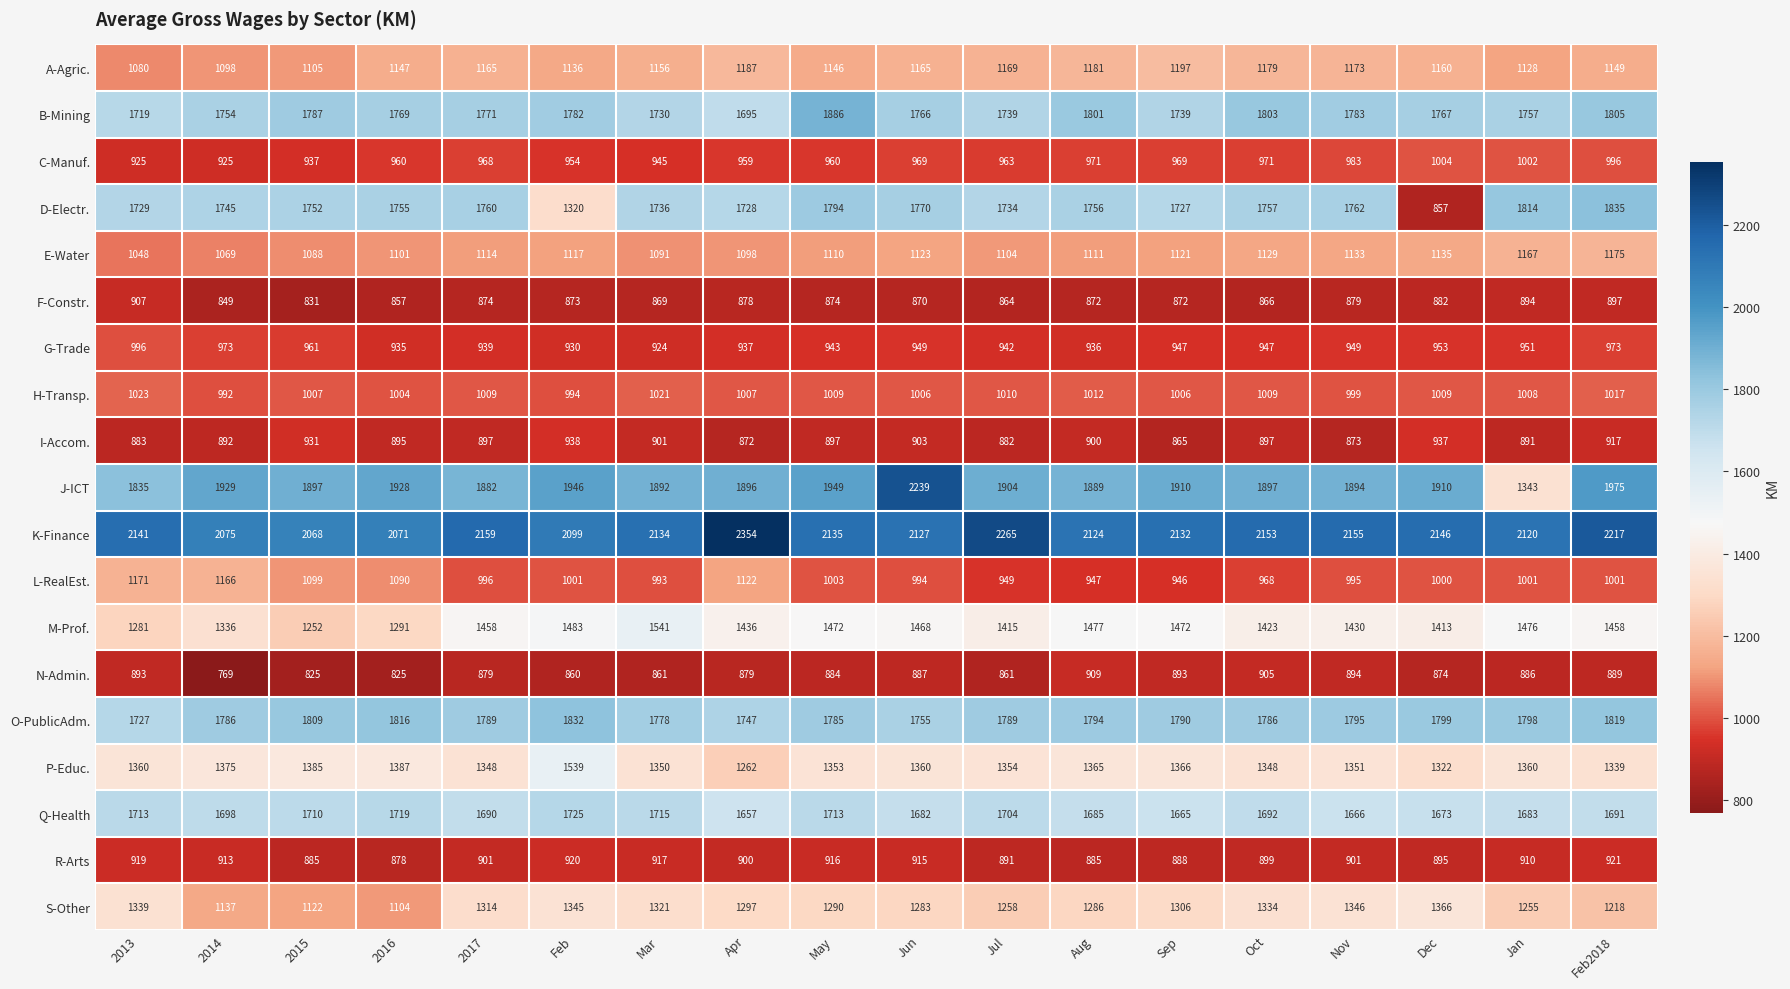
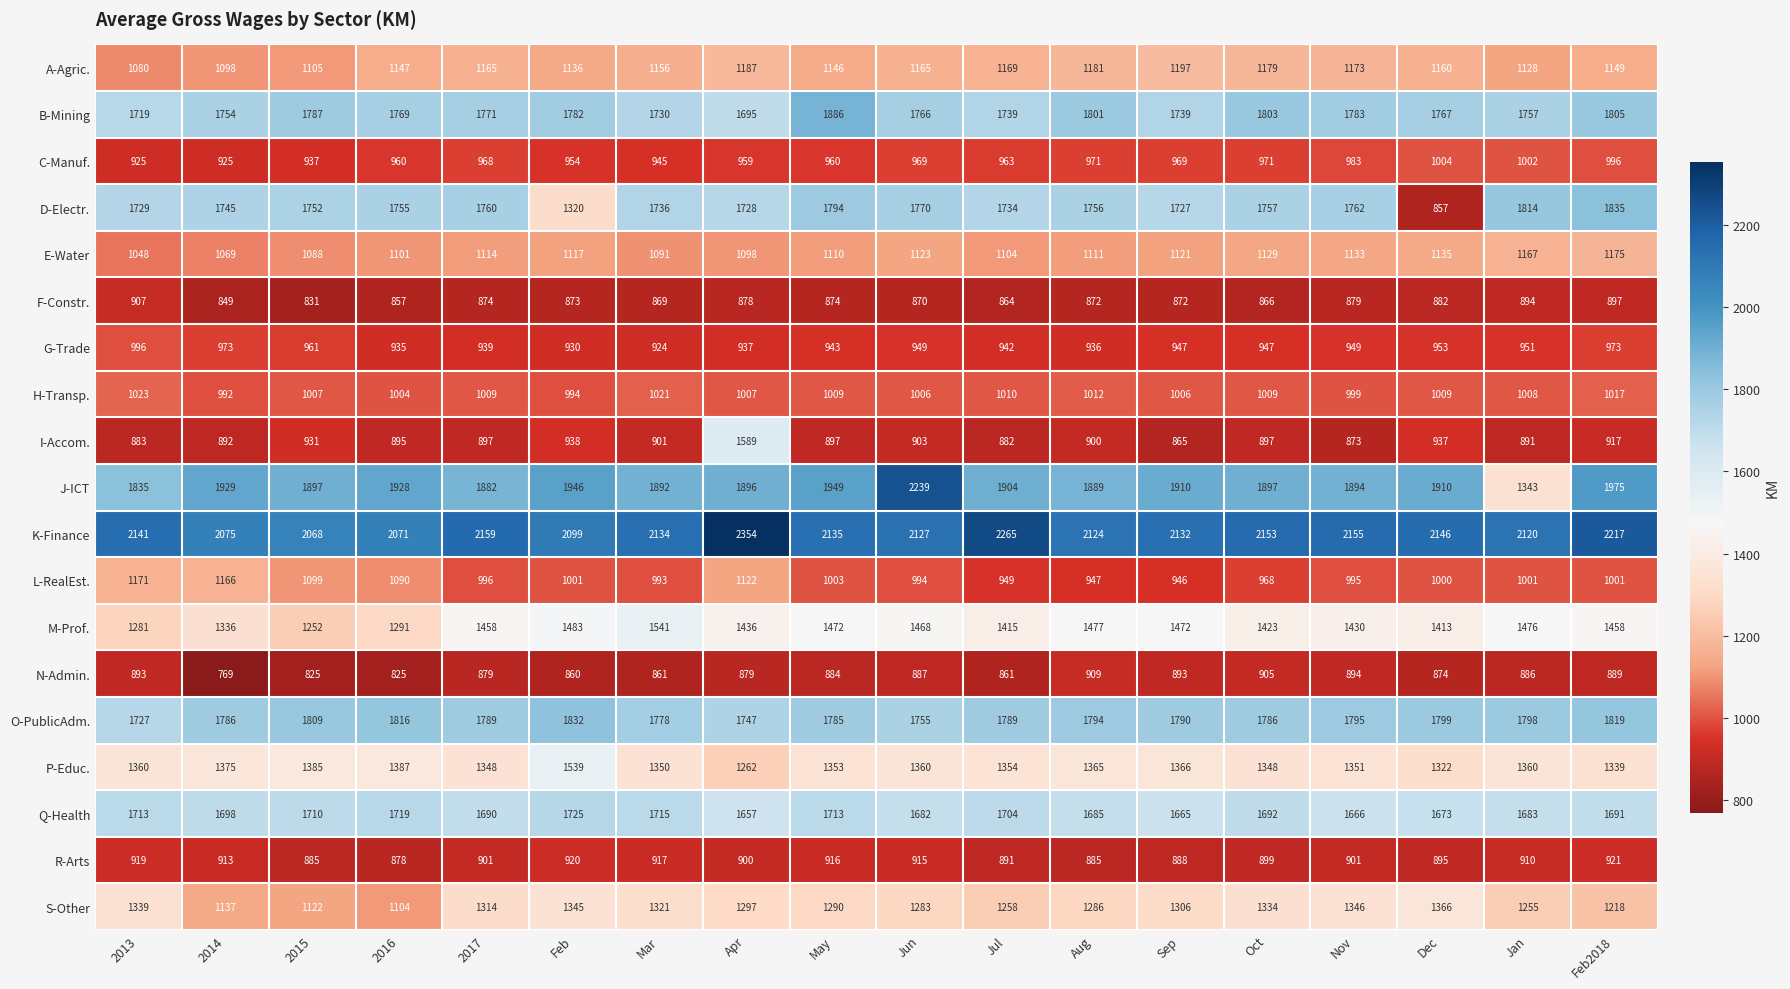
  {
    "I-Accom.": {
      "2013": 883,
      "2014": 892,
      "2015": 931,
      "2016": 895,
      "2017": 897,
      "Feb": 938,
      "Mar": 901,
-     "Apr": 872,
+     "Apr": 1589,
      "May": 897,
      "Jun": 903,
      "Jul": 882,
      "Aug": 900,
      "Sep": 865,
      "Oct": 897,
      "Nov": 873,
      "Dec": 937,
      "Jan": 891,
      "Feb2018": 917
    }
  }
